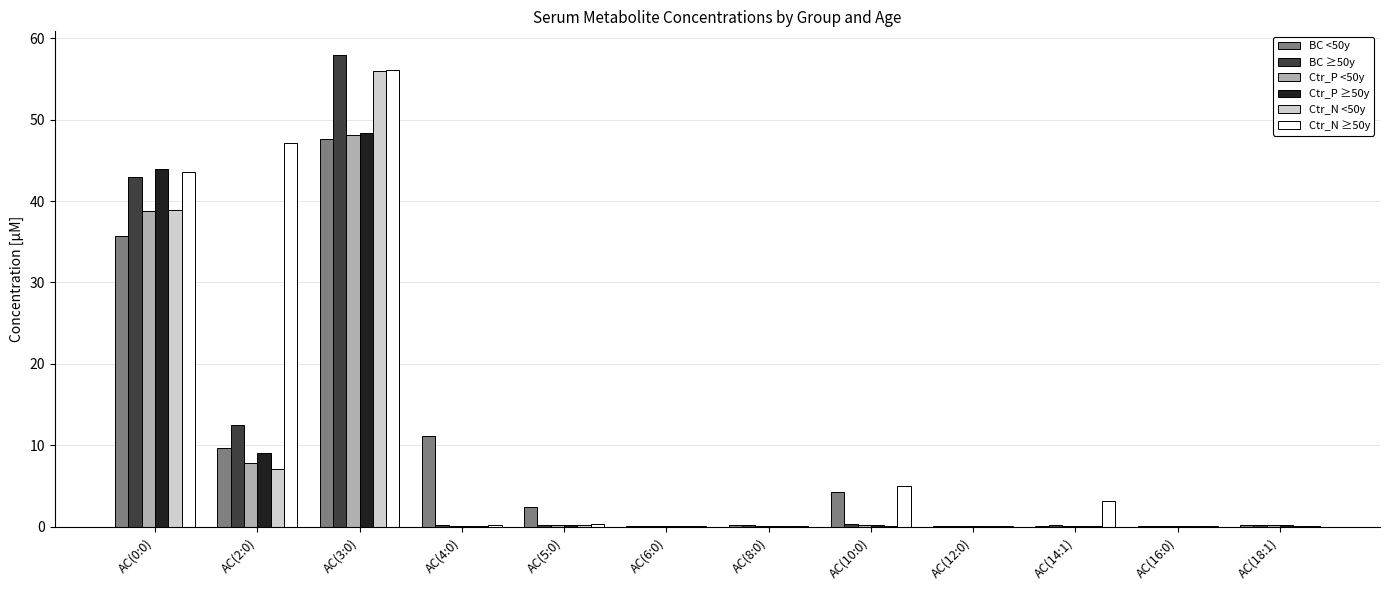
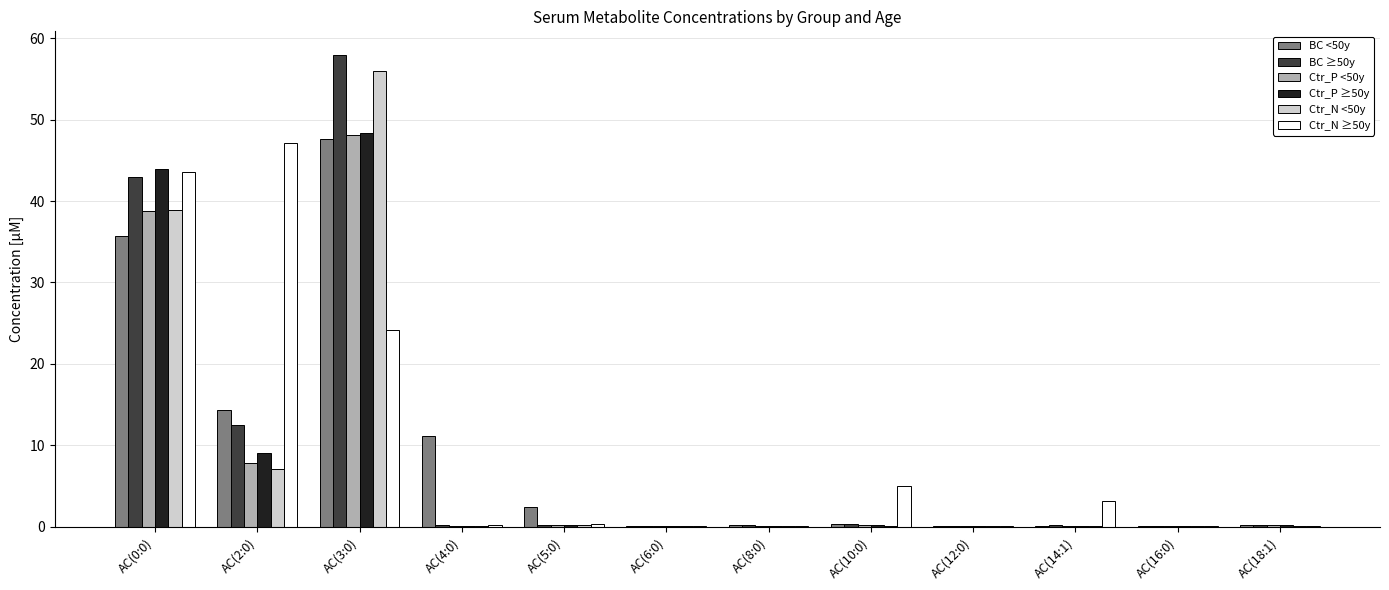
  {
    "BC <50y": {
      "AC(0:0)": 36,
-     "AC(2:0)": 10,
+     "AC(2:0)": 14,
      "AC(3:0)": 48,
      "AC(4:0)": 11,
      "AC(5:0)": 2,
-     "AC(10:0)": 4
+     "AC(10:0)": 0
    },
    "Ctr_N ≥50y": {
      "AC(0:0)": 44,
      "AC(2:0)": 47,
-     "AC(3:0)": 56,
+     "AC(3:0)": 24,
      "AC(10:0)": 5,
      "AC(14:1)": 3
    }
  }
